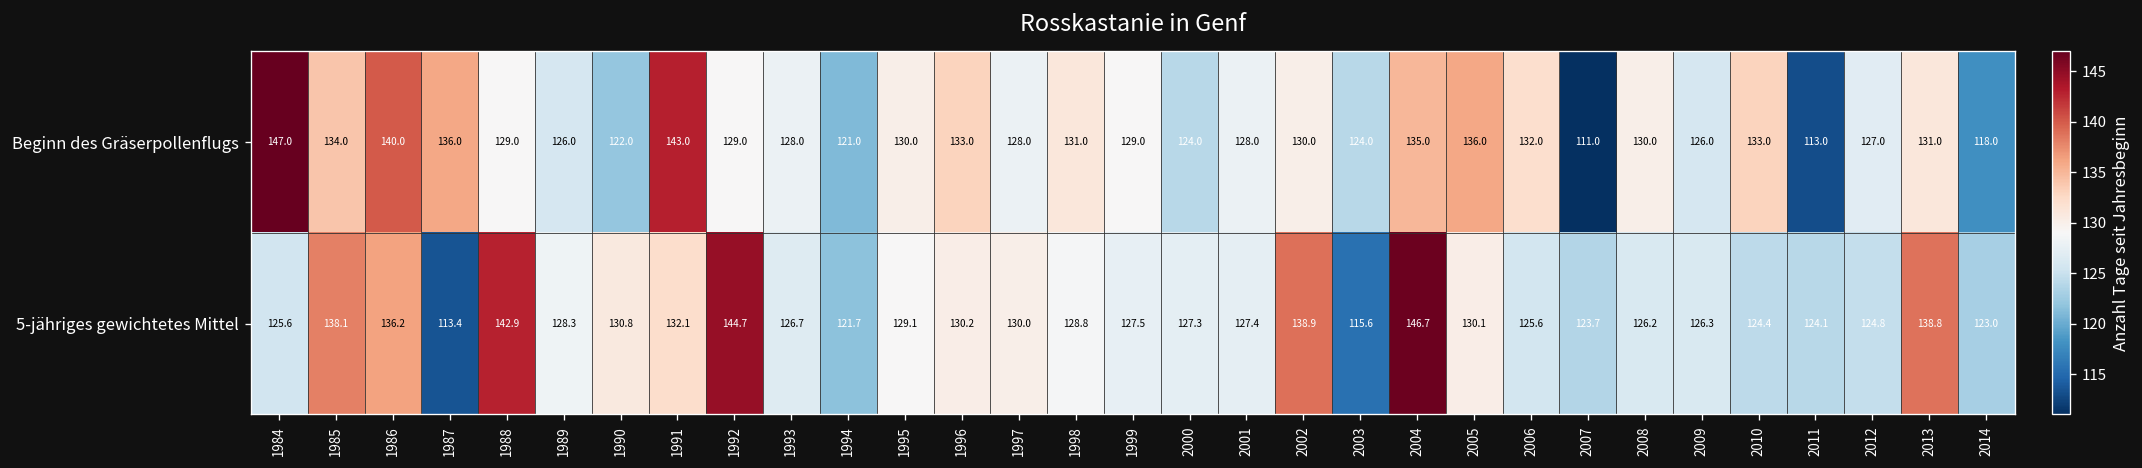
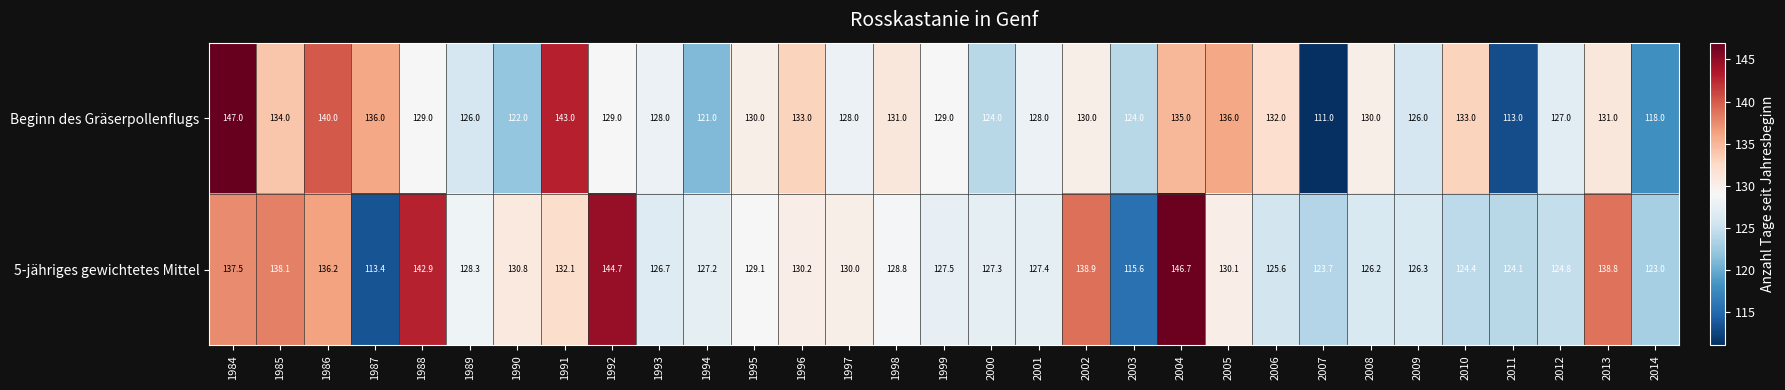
  {
    "Beginn des Gräserpollenflugs": {
      "1984": 147.0,
      "1985": 134.0,
      "1986": 140.0,
      "1987": 136.0,
      "1988": 129.0,
      "1989": 126.0,
      "1990": 122.0,
      "1991": 143.0,
      "1992": 129.0,
      "1993": 128.0,
      "1994": 121.0,
      "1995": 130.0,
      "1996": 133.0,
      "1997": 128.0,
      "1998": 131.0,
      "1999": 129.0,
      "2000": 124.0,
      "2001": 128.0,
      "2002": 130.0,
      "2003": 124.0,
      "2004": 135.0,
      "2005": 136.0,
      "2006": 132.0,
      "2007": 111.0,
      "2008": 130.0,
      "2009": 126.0,
      "2010": 133.0,
      "2011": 113.0,
      "2012": 127.0,
      "2013": 131.0,
      "2014": 118.0
    },
    "5-jähriges gewichtetes Mittel": {
-     "1984": 125.6,
+     "1984": 137.5,
      "1985": 138.1,
      "1986": 136.2,
      "1987": 113.4,
      "1988": 142.9,
      "1989": 128.3,
      "1990": 130.8,
      "1991": 132.1,
      "1992": 144.7,
      "1993": 126.7,
-     "1994": 121.7,
+     "1994": 127.2,
      "1995": 129.1,
      "1996": 130.2,
      "1997": 130.0,
      "1998": 128.8,
      "1999": 127.5,
      "2000": 127.3,
      "2001": 127.4,
      "2002": 138.9,
      "2003": 115.6,
      "2004": 146.7,
      "2005": 130.1,
      "2006": 125.6,
      "2007": 123.7,
      "2008": 126.2,
      "2009": 126.3,
      "2010": 124.4,
      "2011": 124.1,
      "2012": 124.8,
      "2013": 138.8,
      "2014": 123.0
    }
  }
